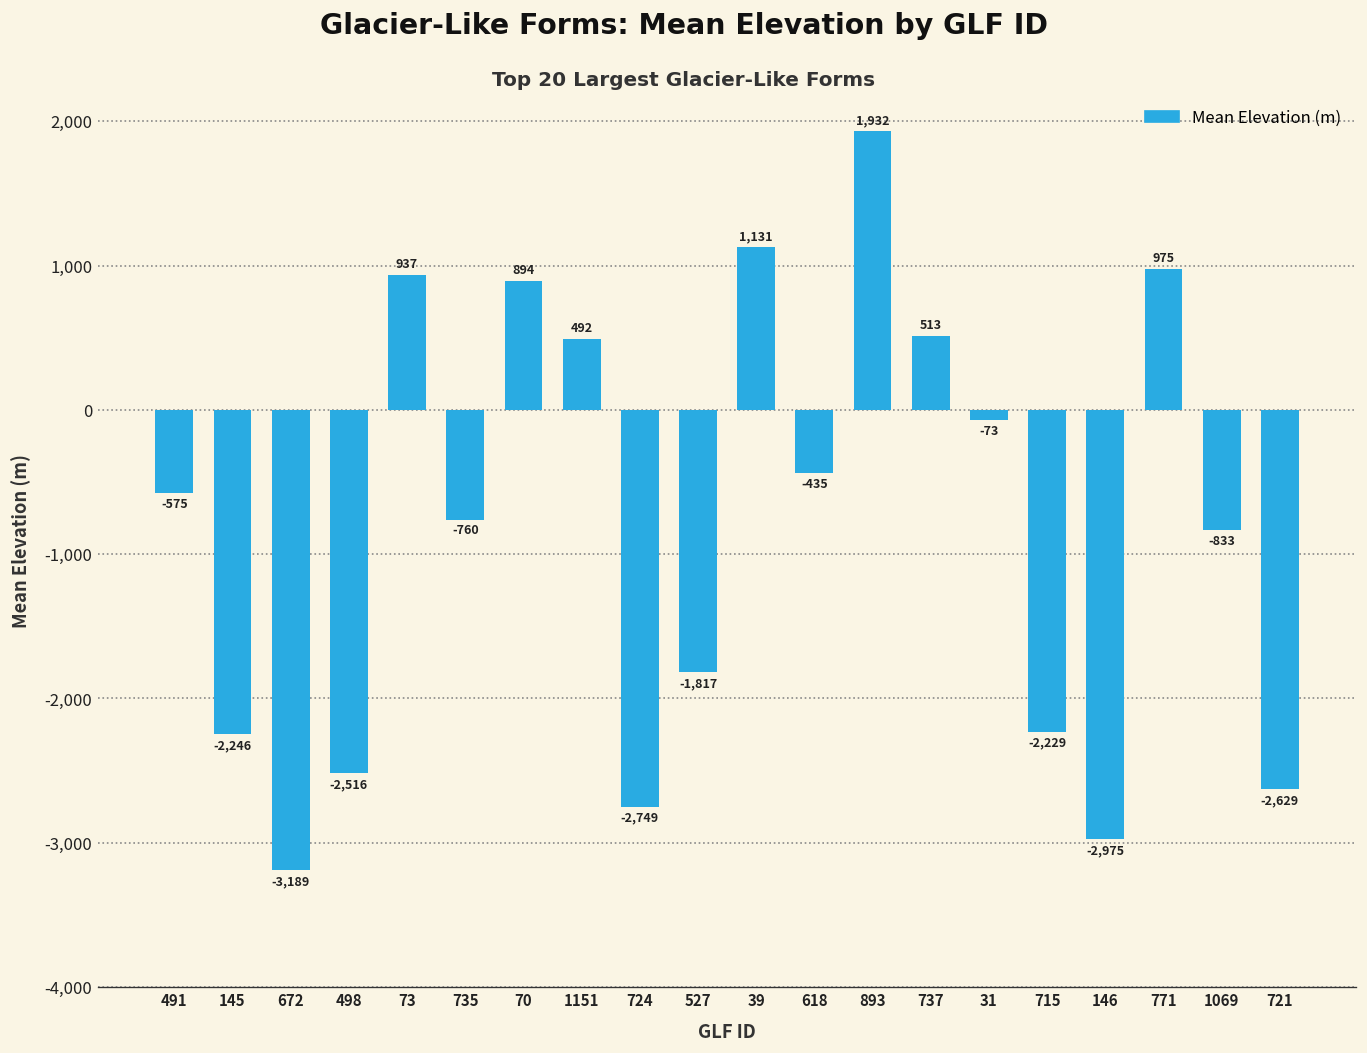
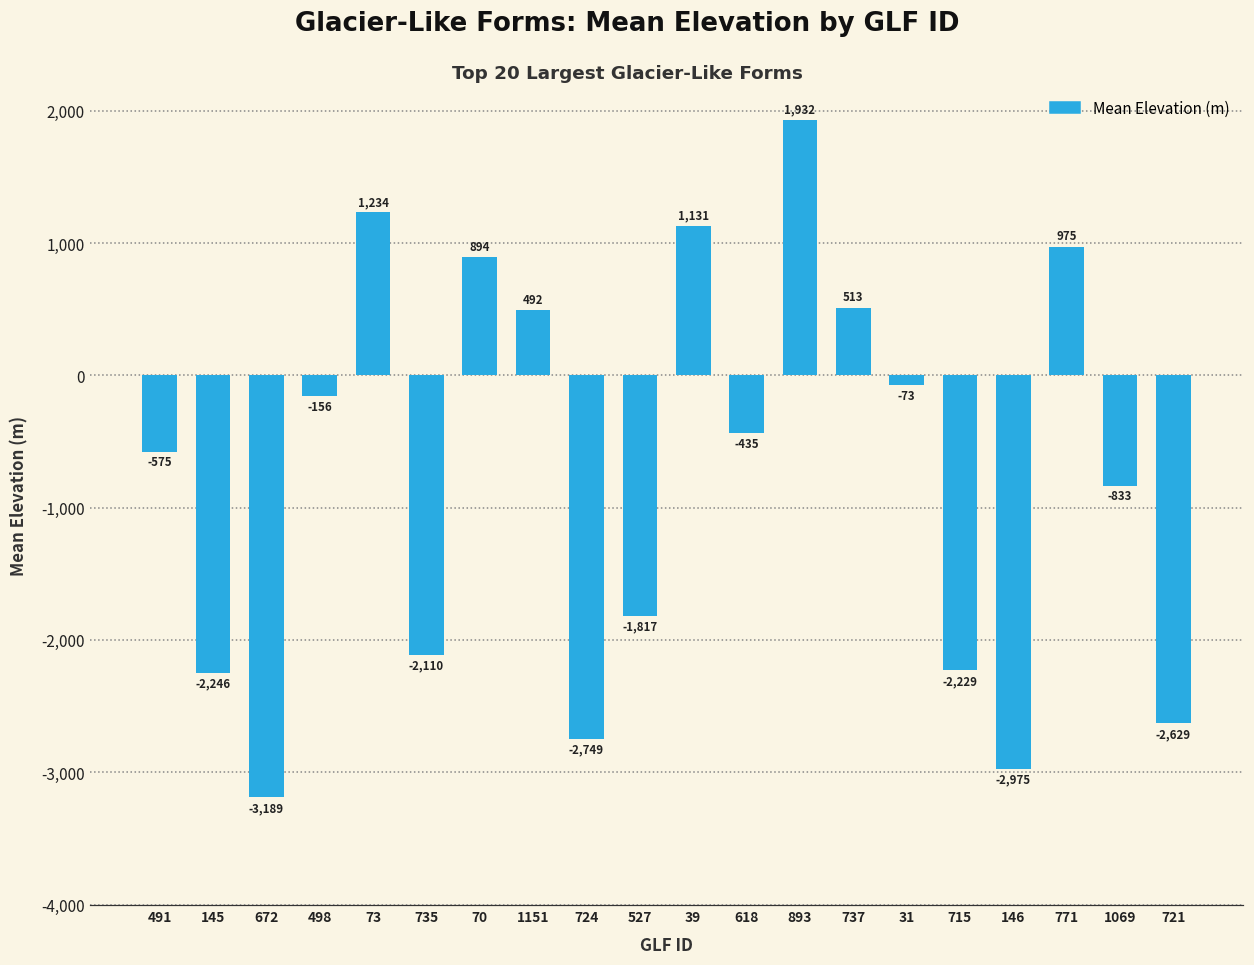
  {
    "491": "-575",
    "145": "-2,246",
    "672": "-3,189",
-   "498": "-2,516",
-   "73": "937",
-   "735": "-760",
+   "498": "-156",
+   "73": "1,234",
+   "735": "-2,110",
    "70": "894",
    "1151": "492",
    "724": "-2,749",
    "527": "-1,817",
    "39": "1,131",
    "618": "-435",
    "893": "1,932",
    "737": "513",
    "31": "-73",
    "715": "-2,229",
    "146": "-2,975",
    "771": "975",
    "1069": "-833",
    "721": "-2,629"
  }
